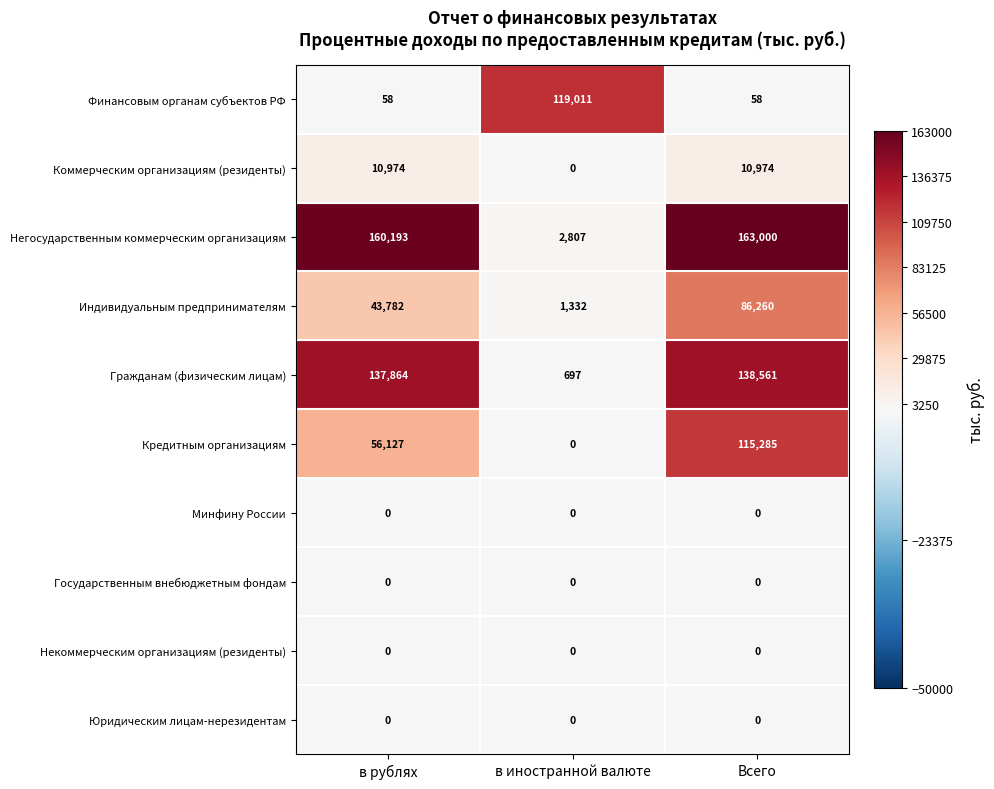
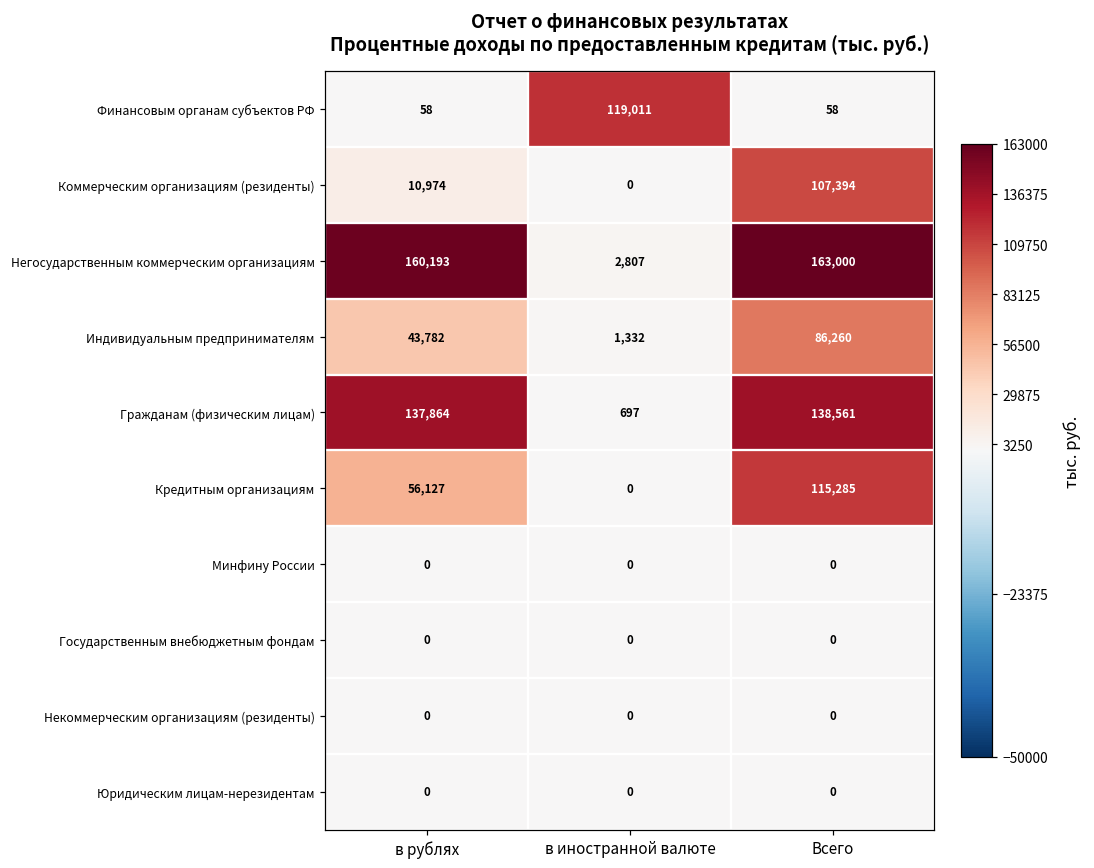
  {
    "Финансовым органам субъектов РФ": {
      "в рублях": "58",
      "в иностранной валюте": "119,011",
      "Всего": "58"
    },
    "Коммерческим организациям (резиденты)": {
      "в рублях": "10,974",
      "в иностранной валюте": "0",
-     "Всего": "10,974"
+     "Всего": "107,394"
    },
    "Негосударственным коммерческим организациям": {
      "в рублях": "160,193",
      "в иностранной валюте": "2,807",
      "Всего": "163,000"
    },
    "Индивидуальным предпринимателям": {
      "в рублях": "43,782",
      "в иностранной валюте": "1,332",
      "Всего": "86,260"
    },
    "Гражданам (физическим лицам)": {
      "в рублях": "137,864",
      "в иностранной валюте": "697",
      "Всего": "138,561"
    },
    "Кредитным организациям": {
      "в рублях": "56,127",
      "в иностранной валюте": "0",
      "Всего": "115,285"
    },
    "Минфину России": {
      "в рублях": "0",
      "в иностранной валюте": "0",
      "Всего": "0"
    },
    "Государственным внебюджетным фондам": {
      "в рублях": "0",
      "в иностранной валюте": "0",
      "Всего": "0"
    },
    "Некоммерческим организациям (резиденты)": {
      "в рублях": "0",
      "в иностранной валюте": "0",
      "Всего": "0"
    },
    "Юридическим лицам-нерезидентам": {
      "в рублях": "0",
      "в иностранной валюте": "0",
      "Всего": "0"
    }
  }
